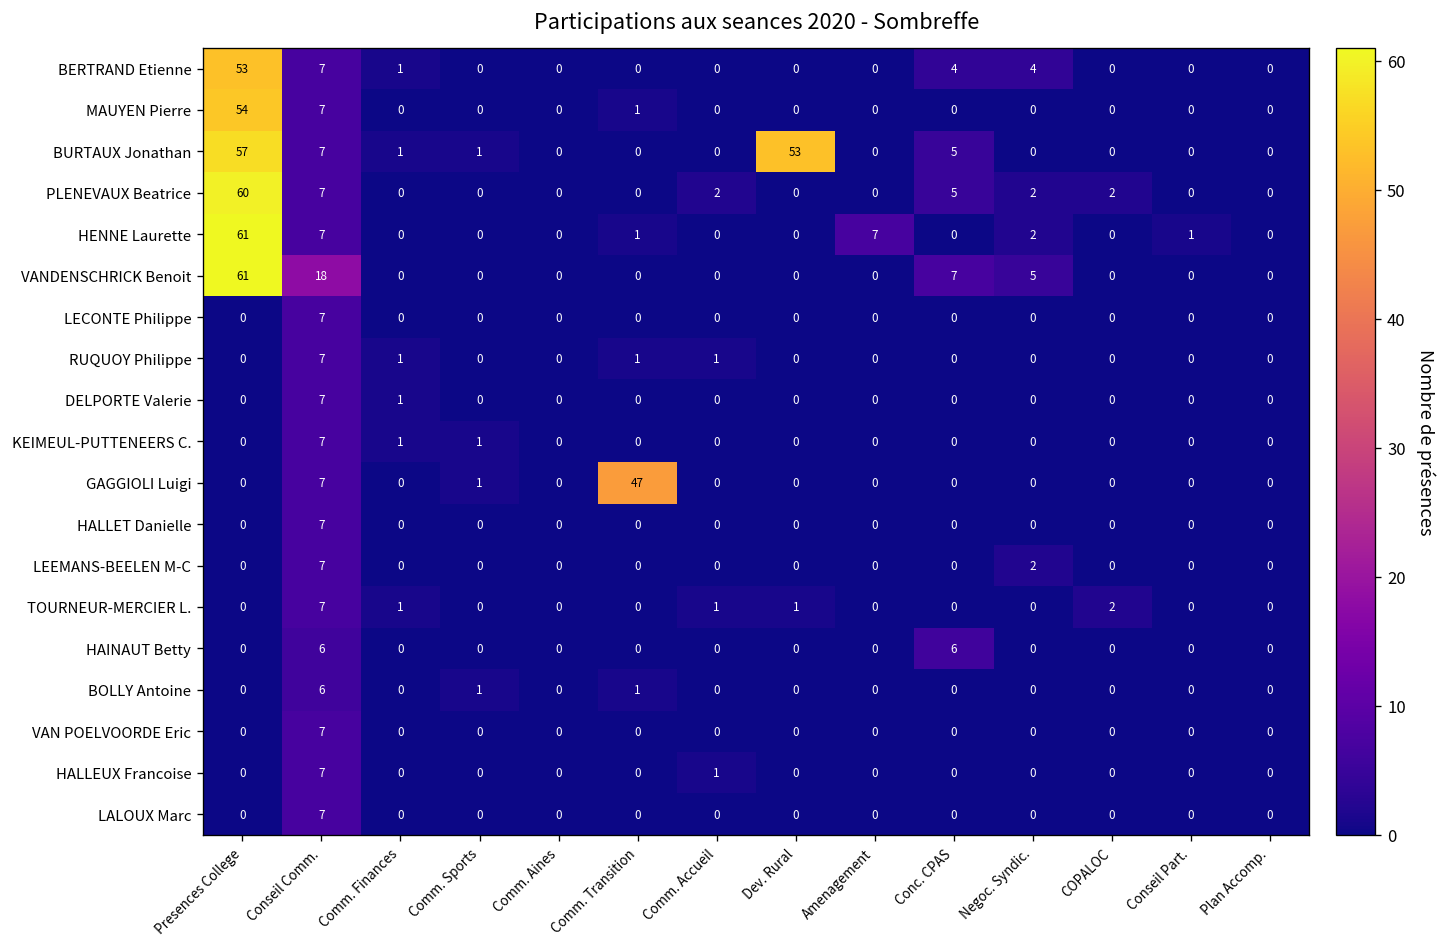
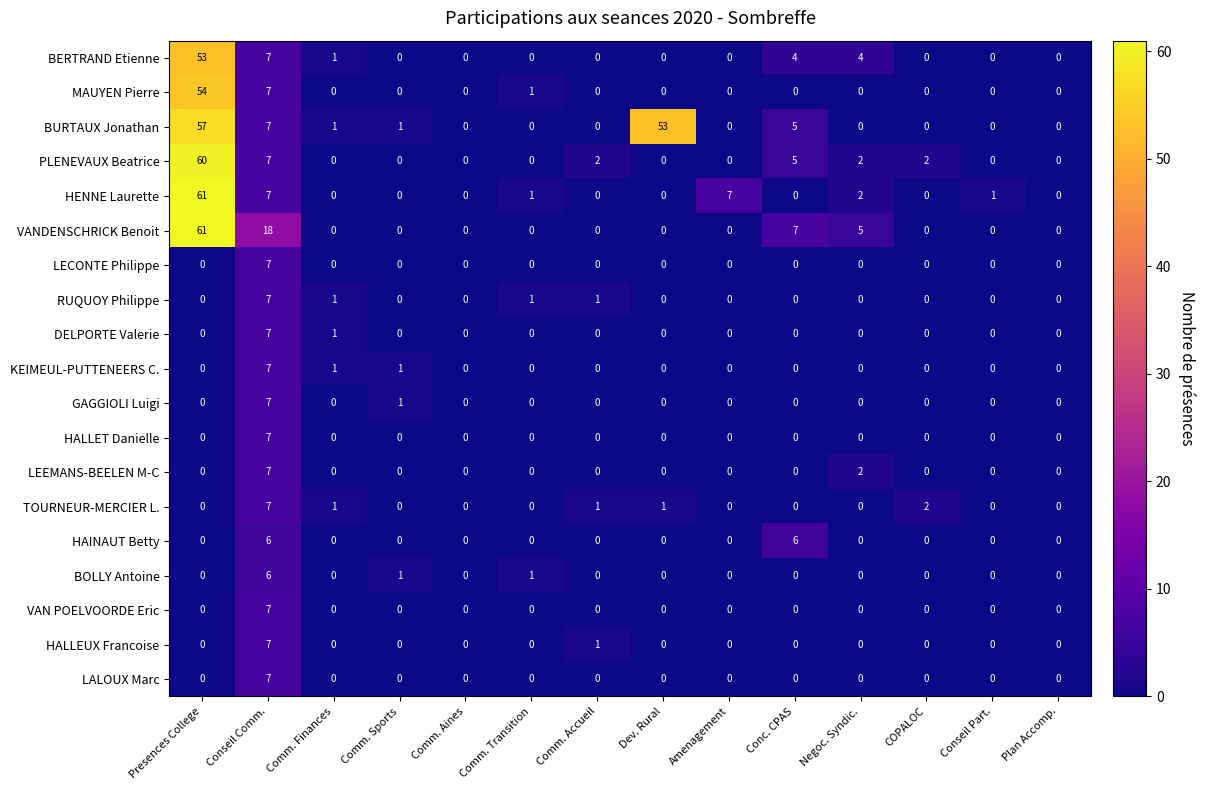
  {
    "GAGGIOLI Luigi": {
      "Presences College": 0,
      "Conseil Comm.": 7,
      "Comm. Finances": 0,
      "Comm. Sports": 1,
      "Comm. Aines": 0,
-     "Comm. Transition": 47,
+     "Comm. Transition": 0,
      "Comm. Accueil": 0,
      "Dev. Rural": 0,
      "Amenagement": 0,
      "Conc. CPAS": 0,
      "Negoc. Syndic.": 0,
      "COPALOC": 0,
      "Conseil Part.": 0,
      "Plan Accomp.": 0
    }
  }
